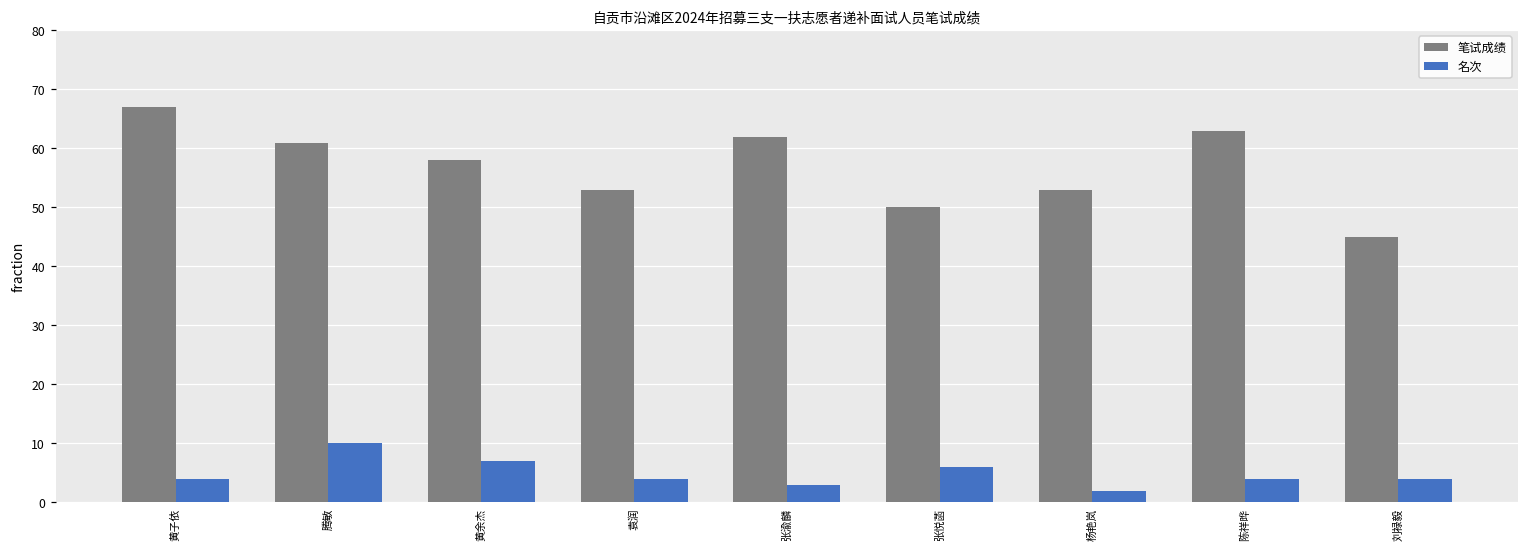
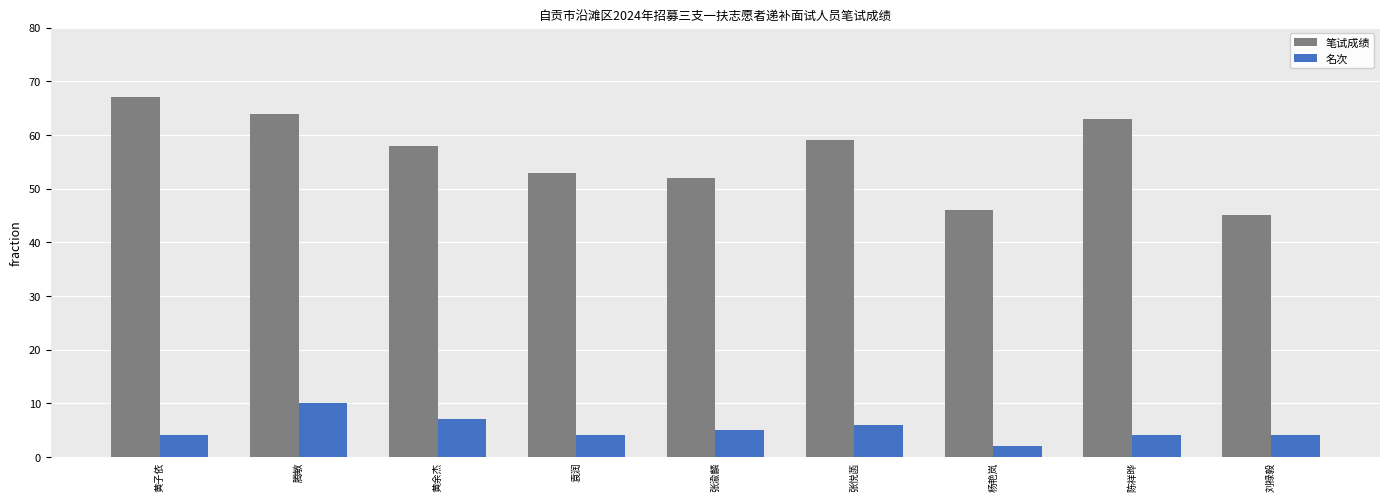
  {
    "笔试成绩": {
      "黄子依": 67,
-     "腾敏": 61,
+     "腾敏": 64,
      "黄余杰": 58,
      "袁润": 53,
-     "张渝麟": 62,
-     "张悦菡": 50,
-     "杨艳岚": 53,
+     "张渝麟": 52,
+     "张悦菡": 59,
+     "杨艳岚": 46,
      "陈祥晔": 63,
      "刘禄毅": 45
    },
    "名次": {
      "黄子依": 4,
      "腾敏": 10,
      "黄余杰": 7,
      "袁润": 4,
-     "张渝麟": 3,
+     "张渝麟": 5,
      "张悦菡": 6,
      "杨艳岚": 2,
      "陈祥晔": 4,
      "刘禄毅": 4
    }
  }
